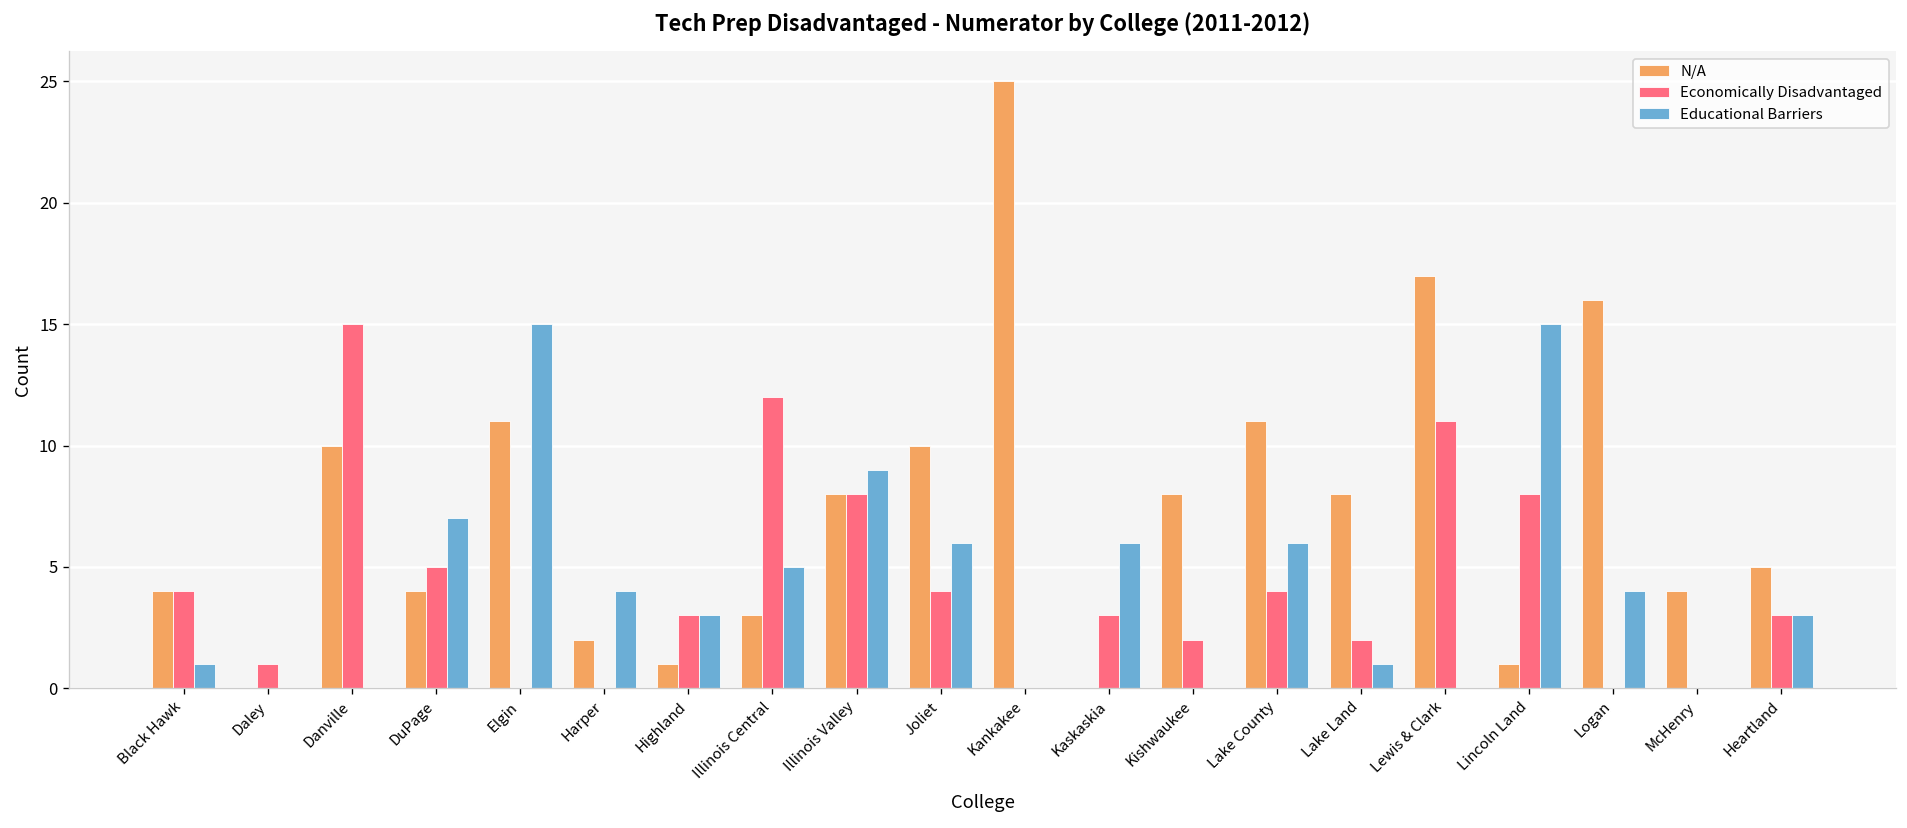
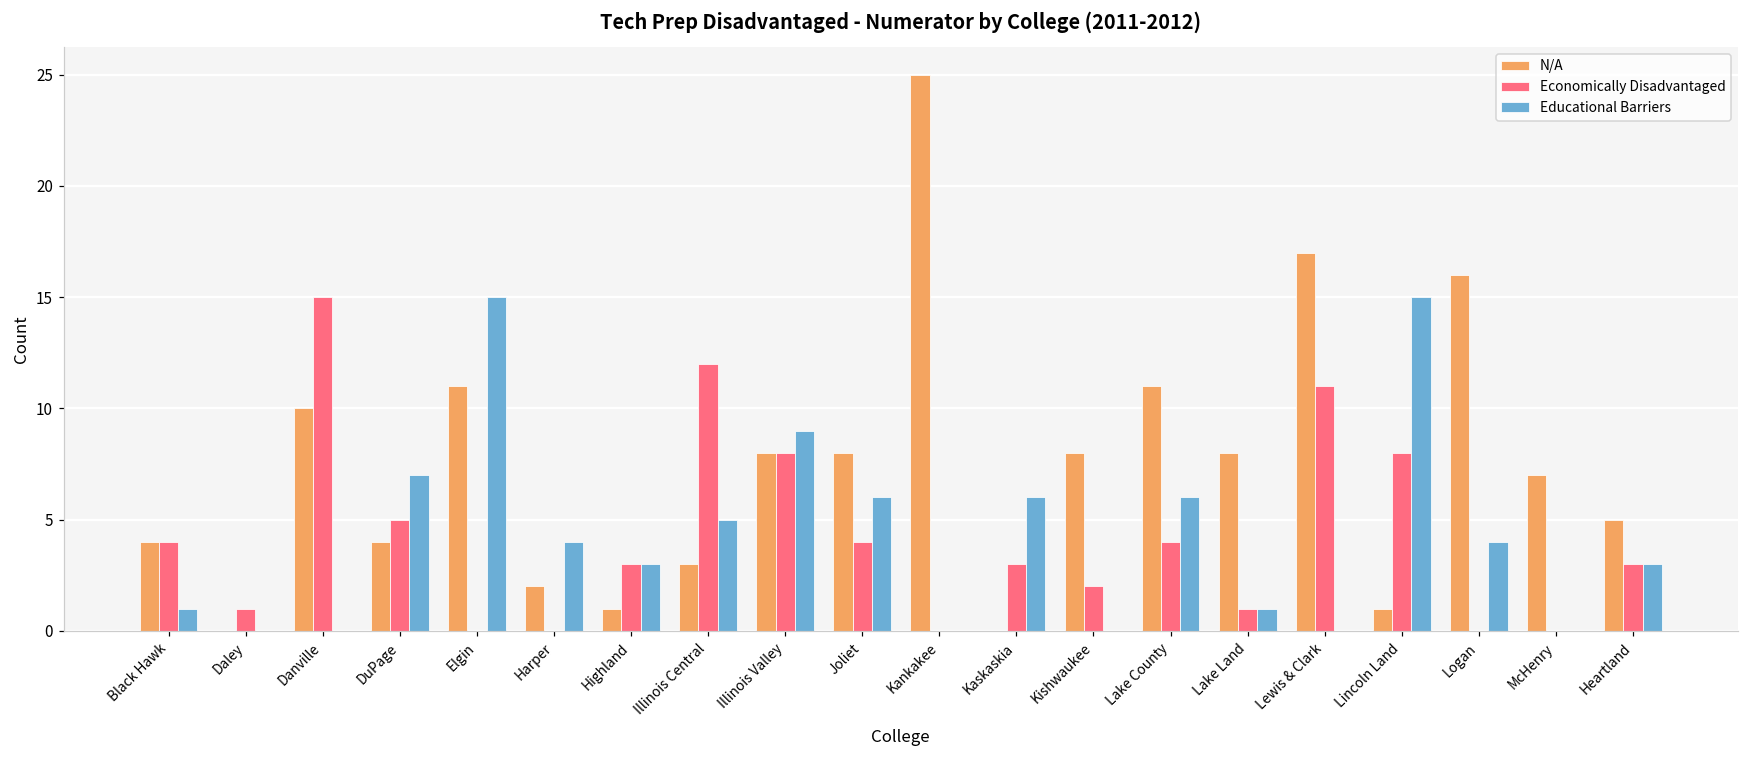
  {
    "N/A": {
      "Black Hawk": 4,
      "Daley": 0,
      "Danville": 10,
      "DuPage": 4,
      "Elgin": 11,
      "Harper": 2,
      "Highland": 1,
      "Illinois Central": 3,
      "Illinois Valley": 8,
-     "Joliet": 10,
+     "Joliet": 8,
      "Kankakee": 25,
      "Kaskaskia": 0,
      "Kishwaukee": 8,
      "Lake County": 11,
      "Lake Land": 8,
      "Lewis & Clark": 17,
      "Lincoln Land": 1,
      "Logan": 16,
-     "McHenry": 4,
+     "McHenry": 7,
      "Heartland": 5
    },
    "Economically Disadvantaged": {
      "Black Hawk": 4,
      "Daley": 1,
      "Danville": 15,
      "DuPage": 5,
      "Elgin": 0,
      "Harper": 0,
      "Highland": 3,
      "Illinois Central": 12,
      "Illinois Valley": 8,
      "Joliet": 4,
      "Kankakee": 0,
      "Kaskaskia": 3,
      "Kishwaukee": 2,
      "Lake County": 4,
-     "Lake Land": 2,
+     "Lake Land": 1,
      "Lewis & Clark": 11,
      "Lincoln Land": 8,
      "Logan": 0,
      "McHenry": 0,
      "Heartland": 3
    },
    "Educational Barriers": {
      "Black Hawk": 1,
      "Daley": 0,
      "Danville": 0,
      "DuPage": 7,
      "Elgin": 15,
      "Harper": 4,
      "Highland": 3,
      "Illinois Central": 5,
      "Illinois Valley": 9,
      "Joliet": 6,
      "Kankakee": 0,
      "Kaskaskia": 6,
      "Kishwaukee": 0,
      "Lake County": 6,
      "Lake Land": 1,
      "Lewis & Clark": 0,
      "Lincoln Land": 15,
      "Logan": 4,
      "McHenry": 0,
      "Heartland": 3
    }
  }
